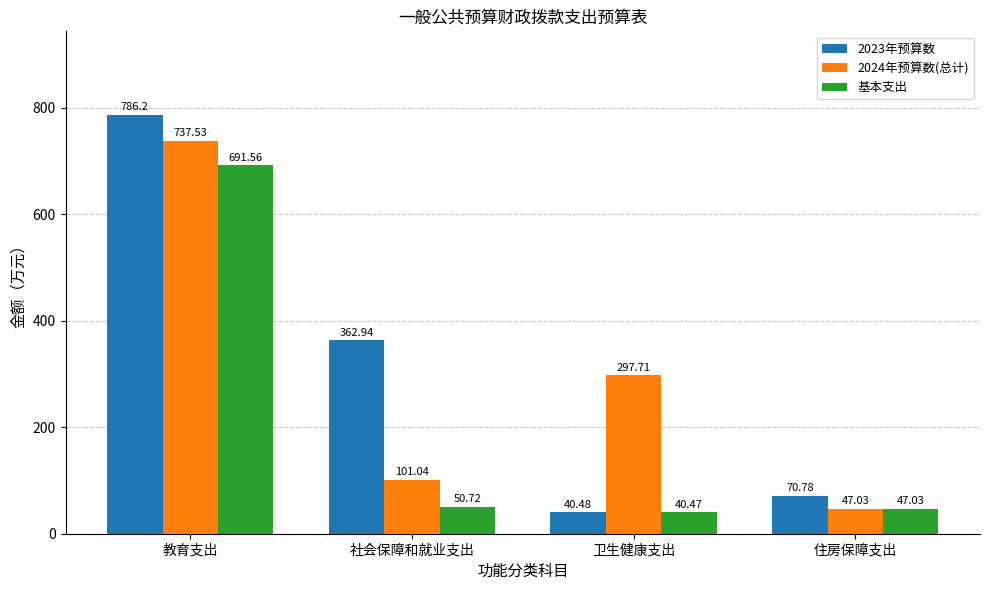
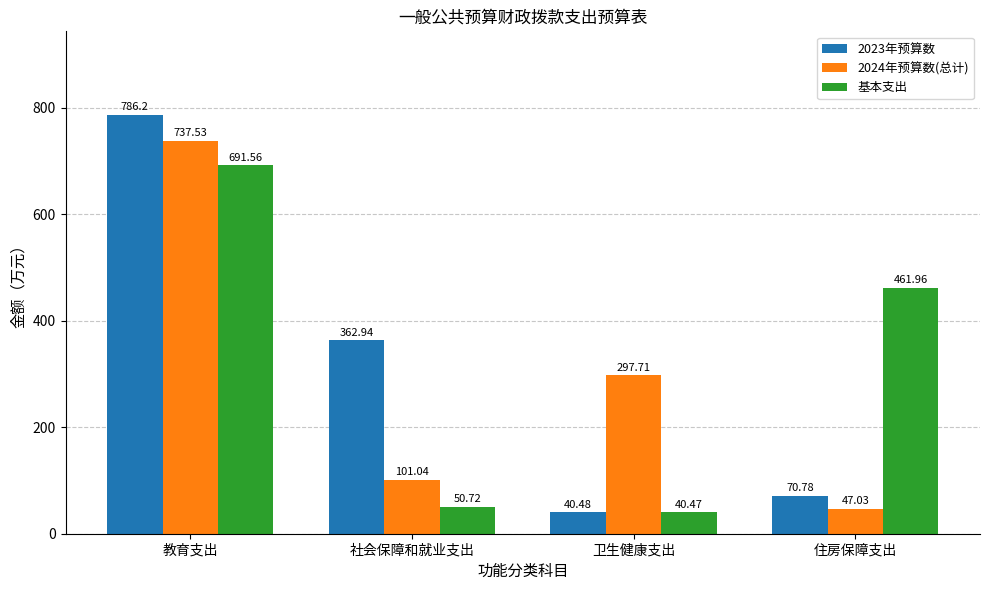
  {
    "2023年预算数": {
      "教育支出": 786.2,
      "社会保障和就业支出": 362.94,
      "卫生健康支出": 40.48,
      "住房保障支出": 70.78
    },
    "2024年预算数(总计)": {
      "教育支出": 737.53,
      "社会保障和就业支出": 101.04,
      "卫生健康支出": 297.71,
      "住房保障支出": 47.03
    },
    "基本支出": {
      "教育支出": 691.56,
      "社会保障和就业支出": 50.72,
      "卫生健康支出": 40.47,
-     "住房保障支出": 47.03
+     "住房保障支出": 461.96
    }
  }
